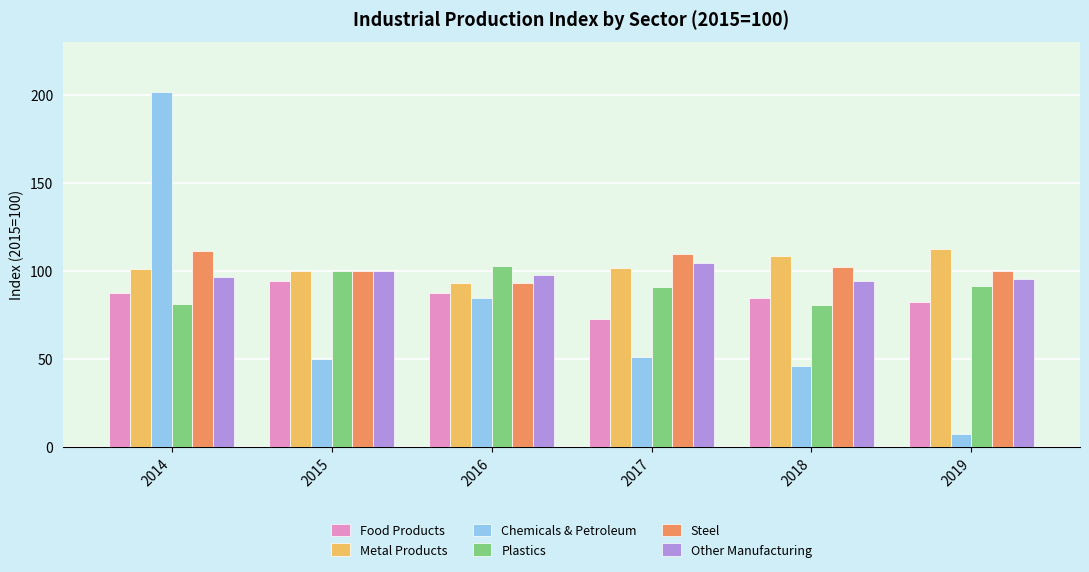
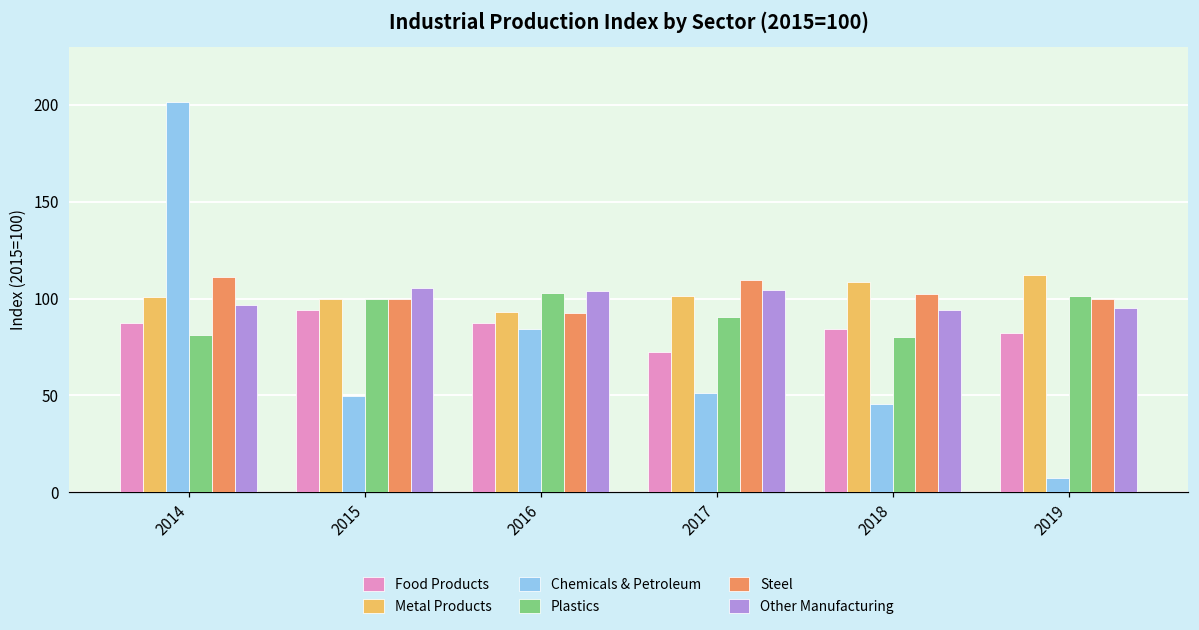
  {
    "Food Products": {
      "2014": 87,
      "2015": 94,
      "2016": 87,
      "2017": 73,
      "2018": 84,
      "2019": 82
    },
    "Chemicals & Petroleum": {
      "2014": 201,
      "2015": 50,
      "2016": 84,
      "2017": 51,
      "2018": 46,
      "2019": 7
    },
    "Plastics": {
      "2014": 81,
      "2015": 100,
      "2016": 103,
      "2017": 91,
      "2018": 80,
-     "2019": 91
+     "2019": 101
    },
    "Other Manufacturing": {
      "2014": 97,
-     "2015": 100,
-     "2016": 97,
+     "2015": 105,
+     "2016": 104,
      "2017": 104,
      "2018": 94,
      "2019": 95
    }
  }
